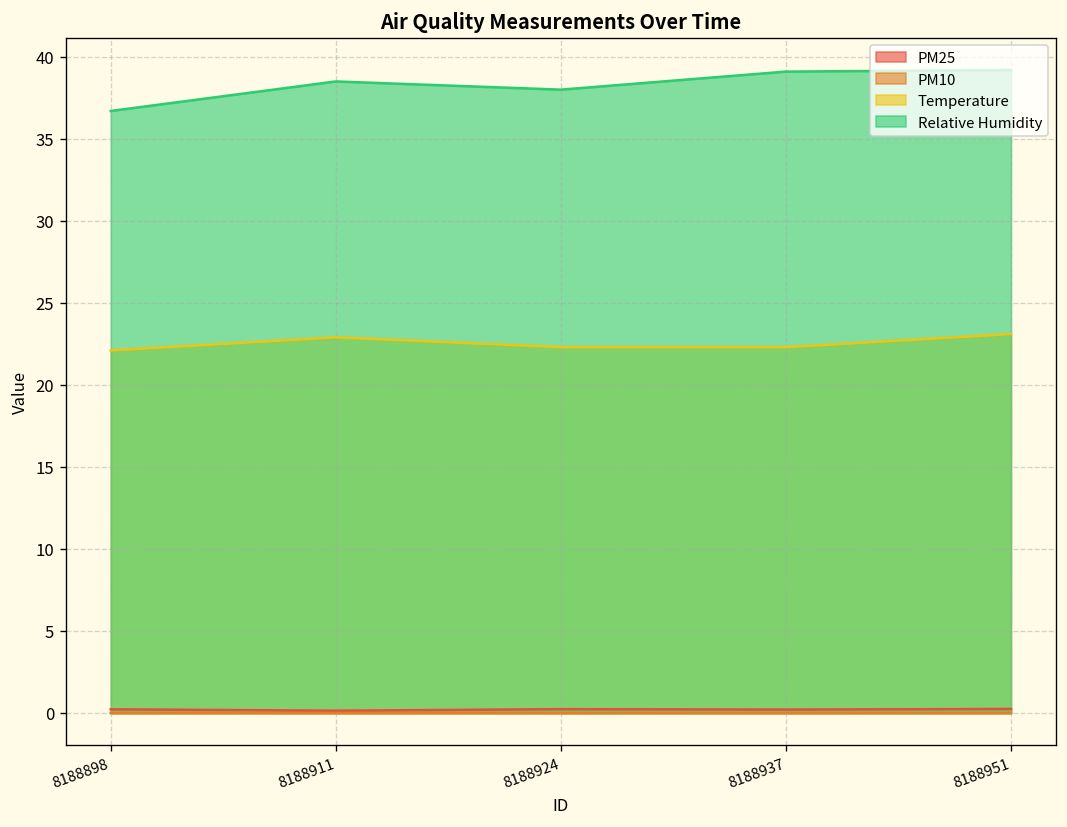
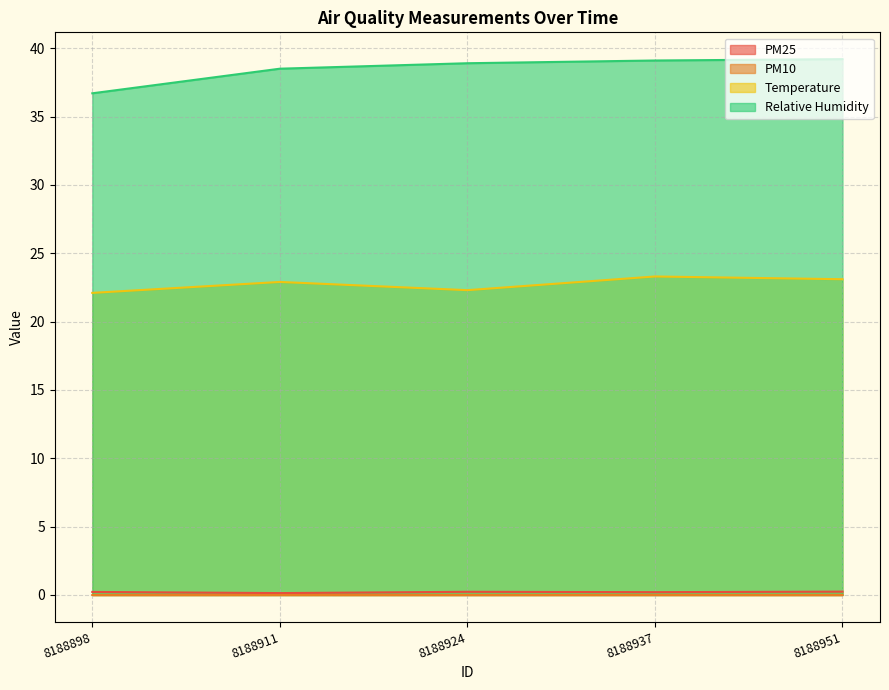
  {
    "Temperature": {
      "8188898": 22.1,
      "8188911": 22.9,
      "8188924": 22.3,
-     "8188937": 22.3,
+     "8188937": 23.3,
      "8188951": 23.1
    },
    "Relative Humidity": {
      "8188898": 36.7,
      "8188911": 38.5,
-     "8188924": 38.0,
+     "8188924": 38.9,
      "8188937": 39.1
    }
  }
